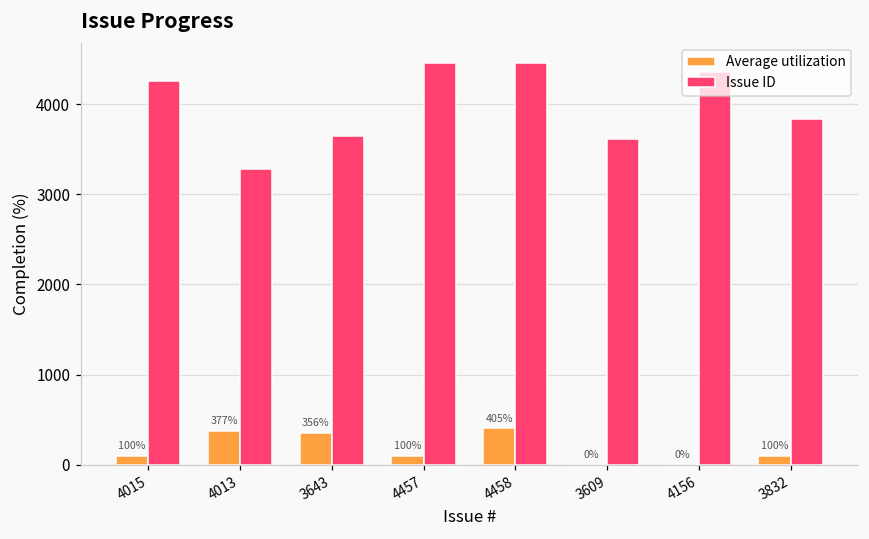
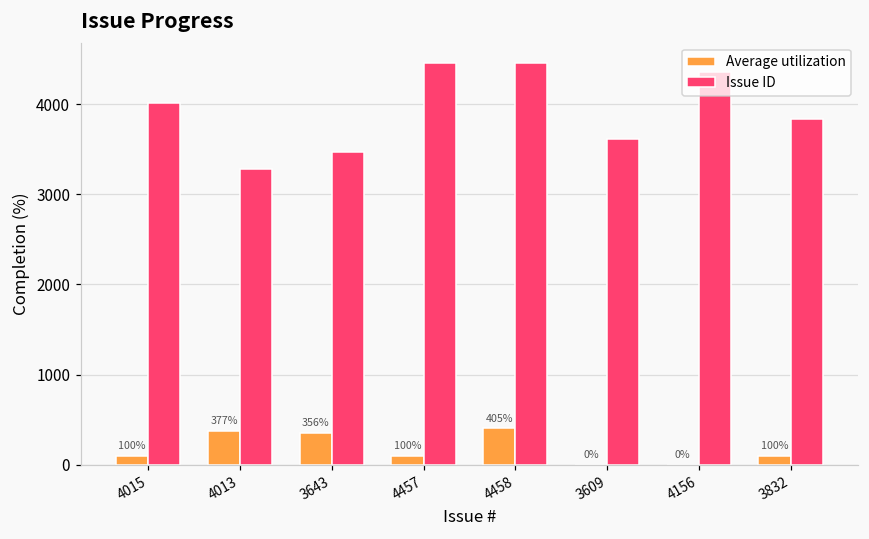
  {
    "Average utilization": {
      "4015": "100%",
      "4013": "377%",
      "3643": "356%",
      "4457": "100%",
      "4458": "405%",
      "3609": "0%",
      "4156": "0%",
      "3832": "100%"
    },
    "Issue ID": {
-     "4015": "4300",
+     "4015": "4000",
      "4013": "3300",
-     "3643": "3600",
+     "3643": "3500",
      "4457": "4500",
      "4458": "4500",
      "3609": "3600",
      "3832": "3800"
    }
  }
